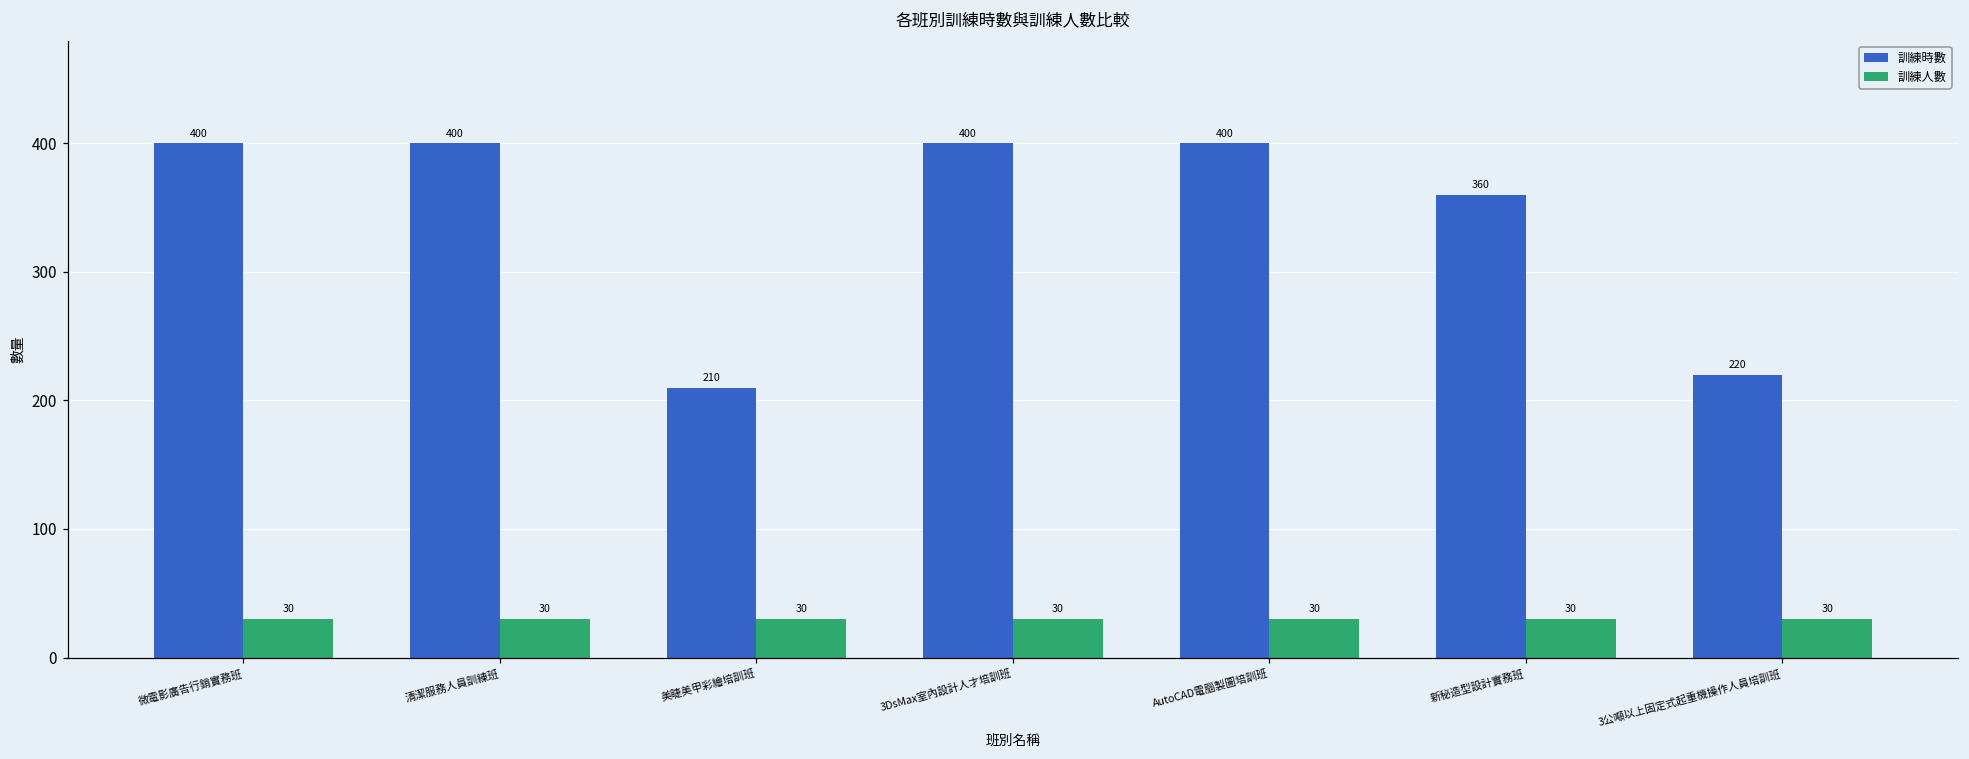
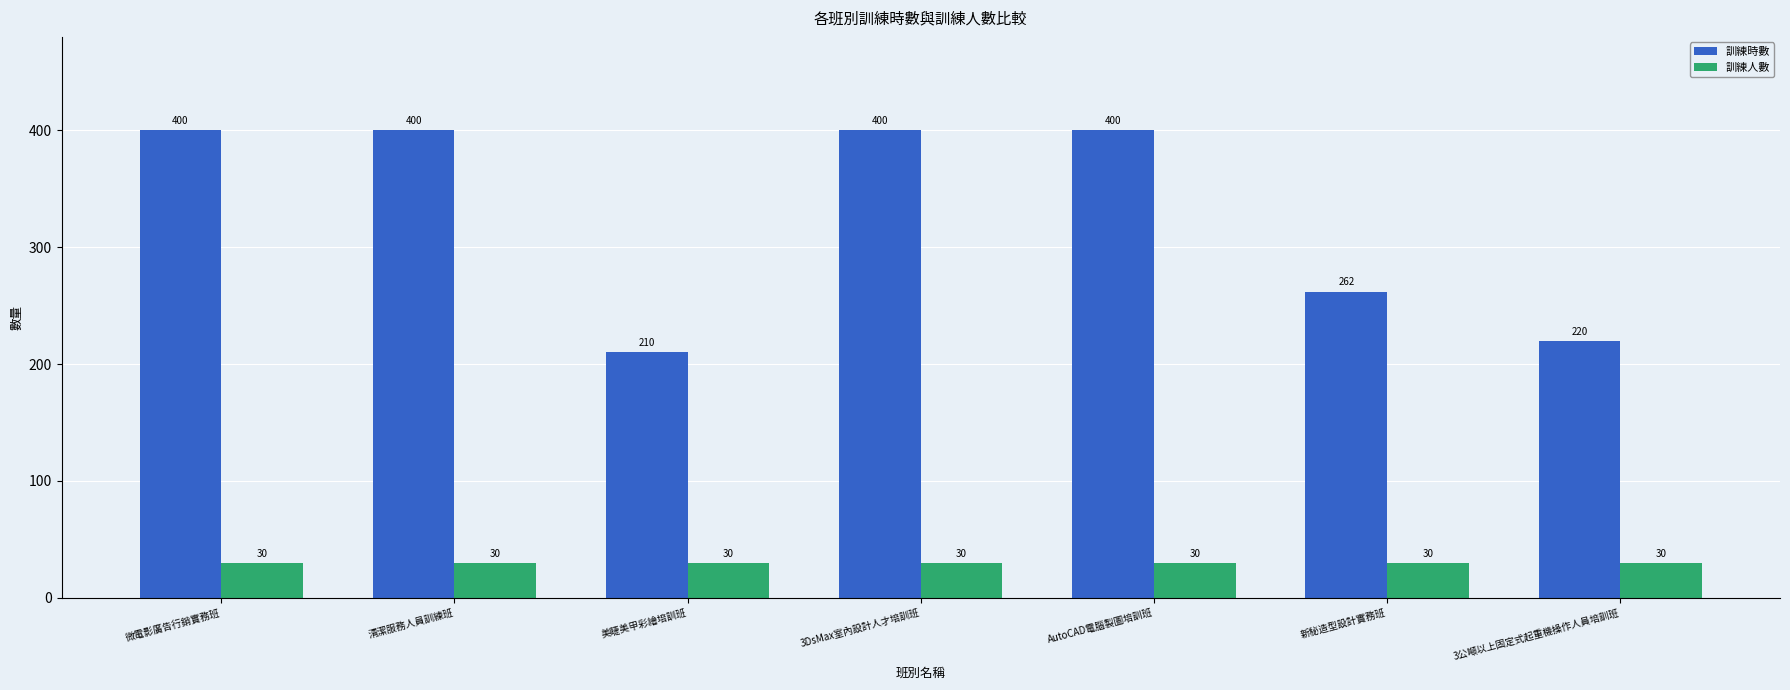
  {
    "訓練時數": {
      "微電影廣告行銷實務班": 400,
      "清潔服務人員訓練班": 400,
      "美睫美甲彩繪培訓班": 210,
      "3DsMax室內設計人才培訓班": 400,
      "AutoCAD電腦製圖培訓班": 400,
-     "新秘造型設計實務班": 360,
+     "新秘造型設計實務班": 262,
      "3公噸以上固定式起重機操作人員培訓班": 220
    },
    "訓練人數": {
      "微電影廣告行銷實務班": 30,
      "清潔服務人員訓練班": 30,
      "美睫美甲彩繪培訓班": 30,
      "3DsMax室內設計人才培訓班": 30,
      "AutoCAD電腦製圖培訓班": 30,
      "新秘造型設計實務班": 30,
      "3公噸以上固定式起重機操作人員培訓班": 30
    }
  }
